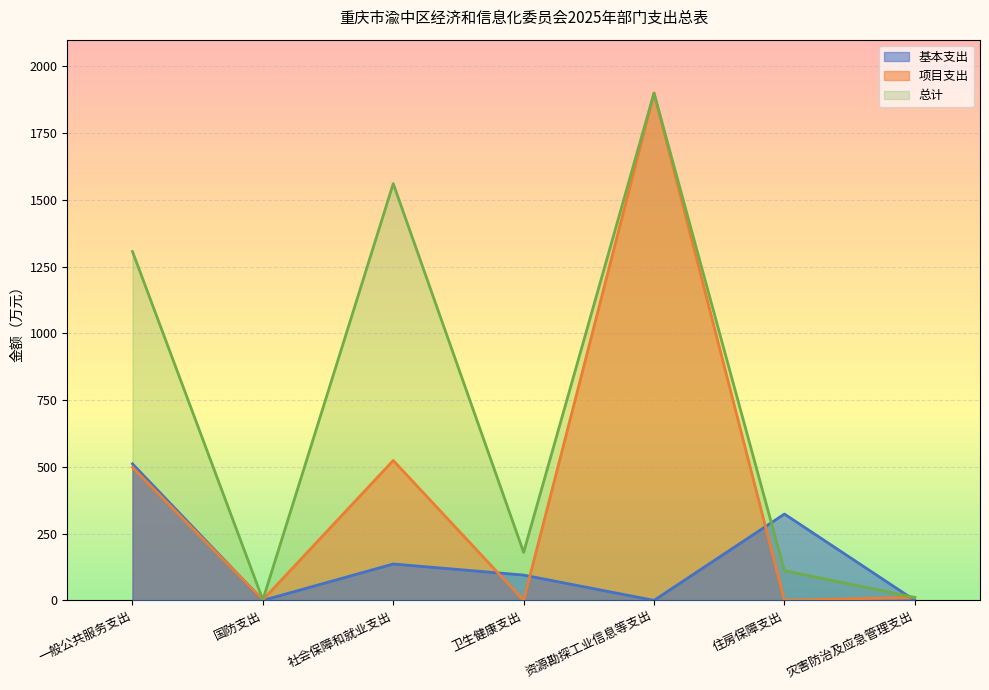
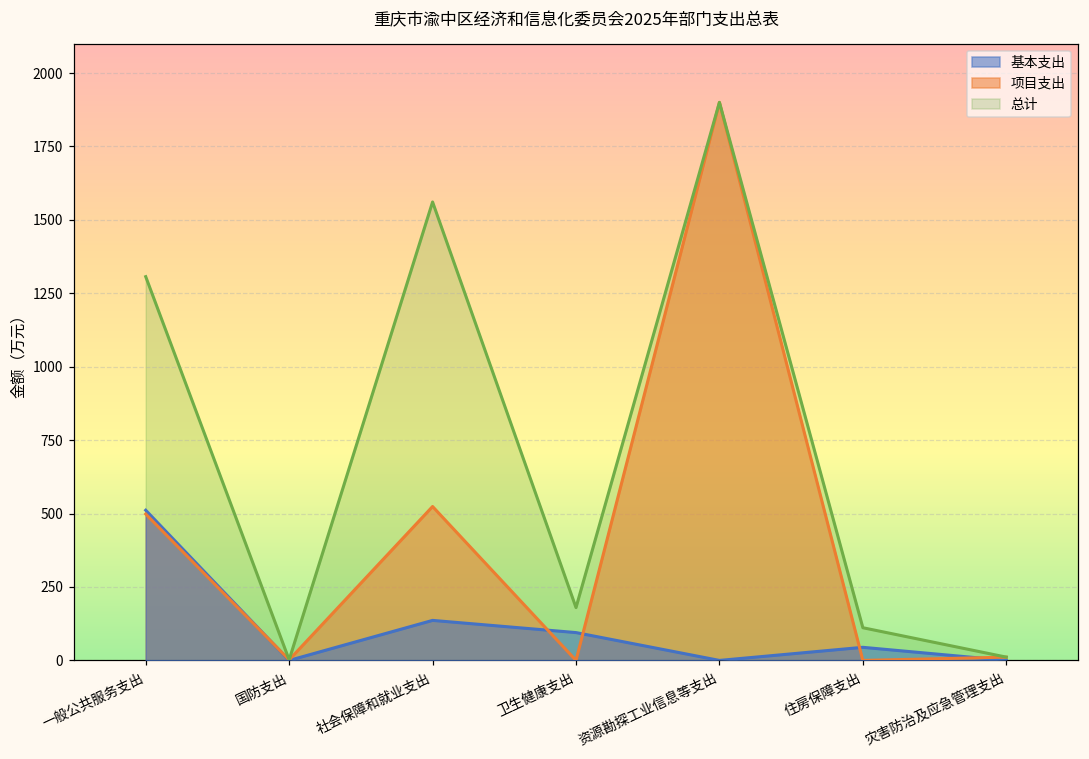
  {
    "基本支出": {
      "一般公共服务支出": 510,
      "社会保障和就业支出": 140,
      "卫生健康支出": 90,
      "资源勘探工业信息等支出": 0,
-     "住房保障支出": 320,
+     "住房保障支出": 40,
      "灾害防治及应急管理支出": 0
    },
    "项目支出": {
      "一般公共服务支出": 500,
      "社会保障和就业支出": 520,
      "卫生健康支出": 0,
      "住房保障支出": 0
    },
    "总计": {
      "一般公共服务支出": 1310,
      "社会保障和就业支出": 1560,
      "卫生健康支出": 180,
      "住房保障支出": 110
    }
  }
